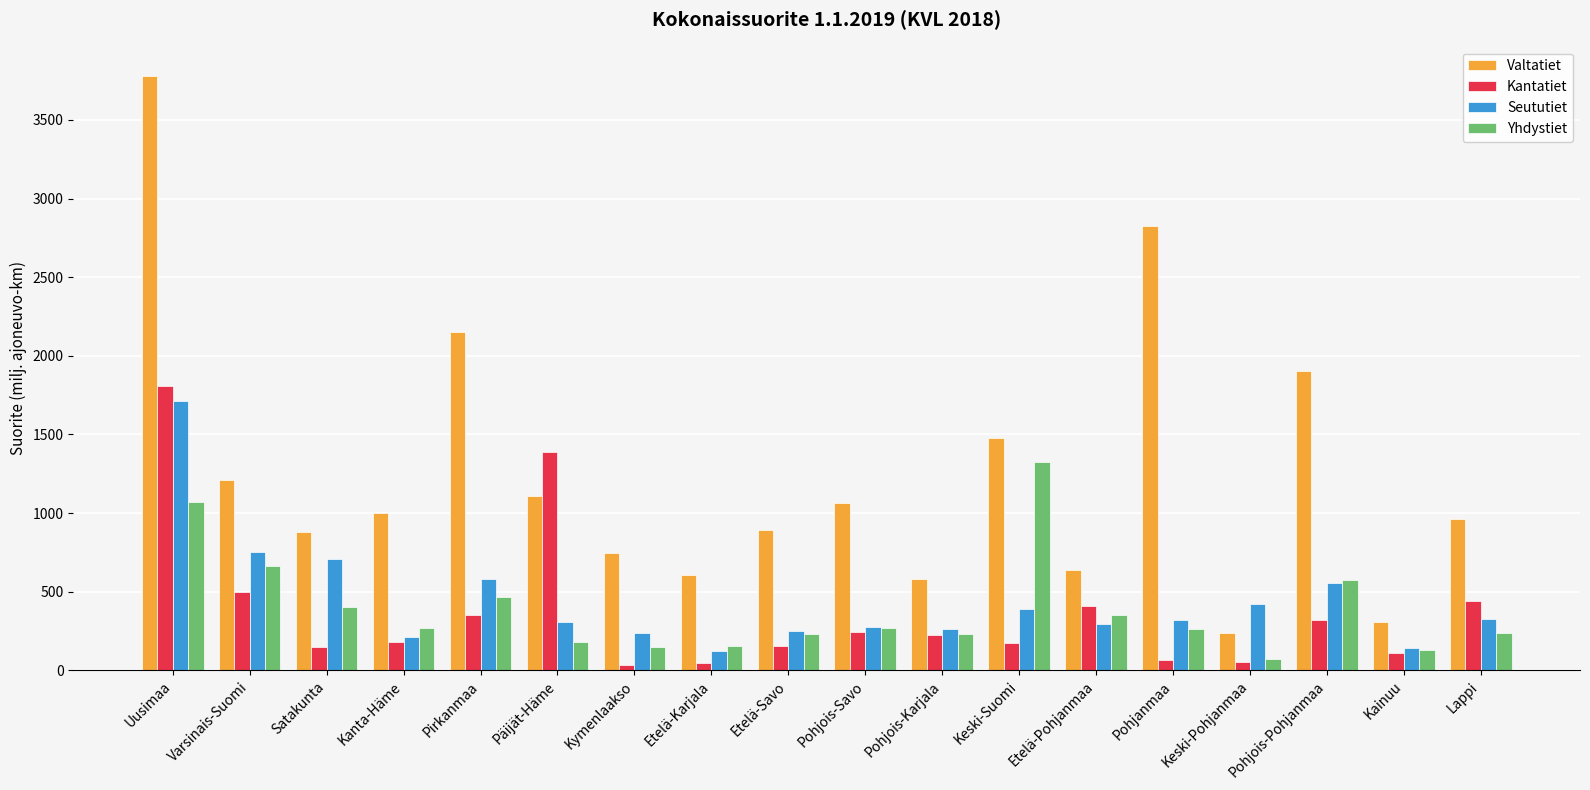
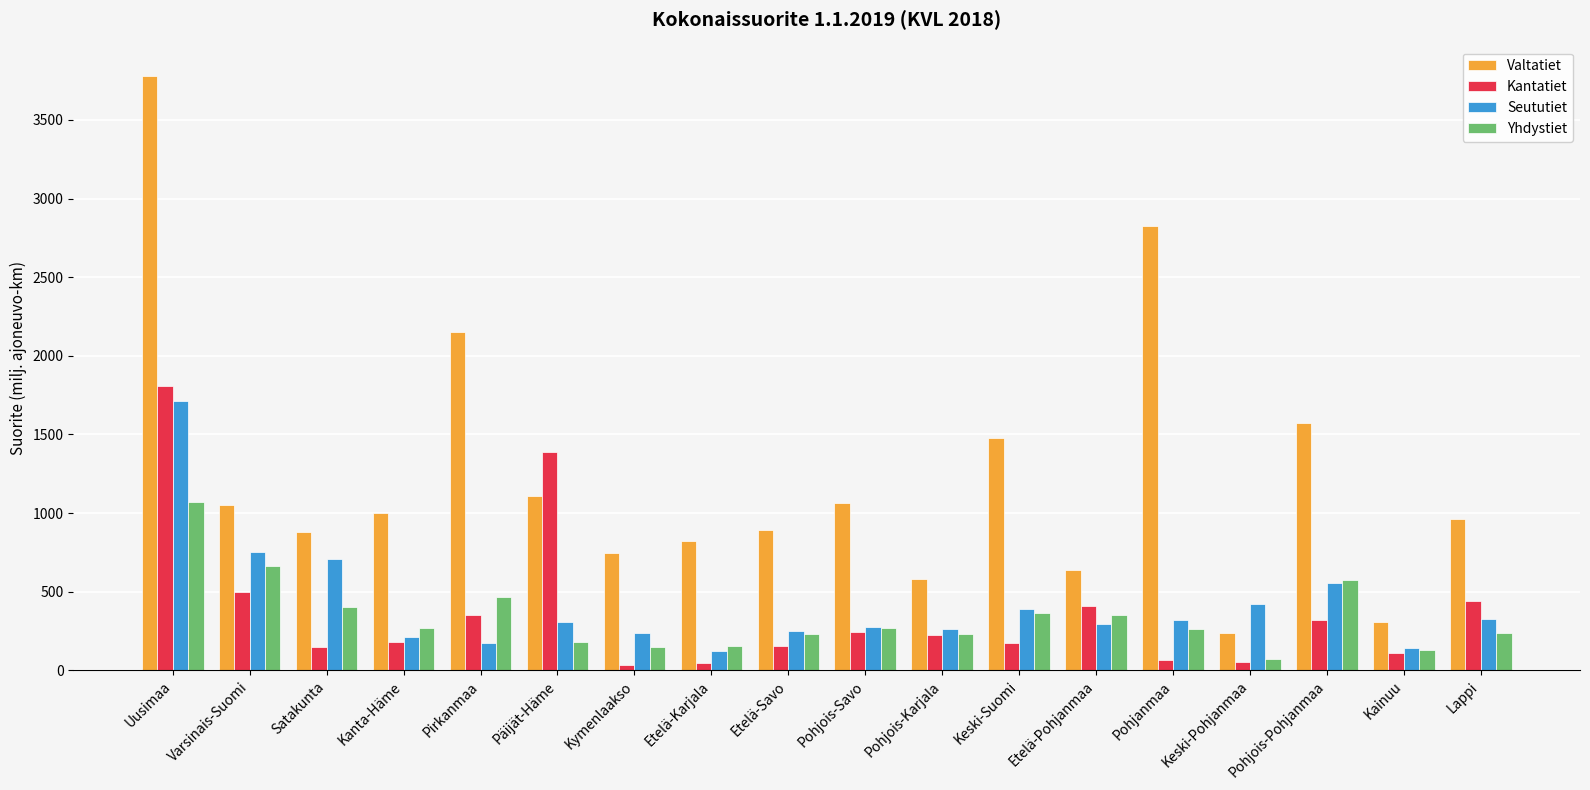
  {
    "Valtatiet": {
      "Uusimaa": 3780,
-     "Varsinais-Suomi": 1210,
+     "Varsinais-Suomi": 1050,
      "Satakunta": 880,
      "Kanta-Häme": 1000,
      "Pirkanmaa": 2150,
      "Päijät-Häme": 1110,
      "Kymenlaakso": 740,
-     "Etelä-Karjala": 610,
+     "Etelä-Karjala": 820,
      "Etelä-Savo": 890,
      "Pohjois-Savo": 1060,
      "Pohjois-Karjala": 580,
      "Keski-Suomi": 1480,
      "Etelä-Pohjanmaa": 640,
      "Pohjanmaa": 2820,
      "Keski-Pohjanmaa": 240,
-     "Pohjois-Pohjanmaa": 1900,
+     "Pohjois-Pohjanmaa": 1580,
      "Kainuu": 310,
      "Lappi": 960
    },
    "Kantatiet": {
      "Uusimaa": 1810,
      "Varsinais-Suomi": 500,
      "Satakunta": 150,
      "Kanta-Häme": 180,
      "Pirkanmaa": 350,
      "Päijät-Häme": 1390,
      "Kymenlaakso": 30,
      "Etelä-Karjala": 40,
      "Etelä-Savo": 150,
      "Pohjois-Savo": 240,
      "Pohjois-Karjala": 220,
      "Keski-Suomi": 170,
      "Etelä-Pohjanmaa": 410,
      "Pohjanmaa": 60,
      "Keski-Pohjanmaa": 50,
      "Pohjois-Pohjanmaa": 320,
      "Kainuu": 110,
      "Lappi": 440
    },
    "Seututiet": {
      "Uusimaa": 1710,
      "Varsinais-Suomi": 750,
      "Satakunta": 710,
      "Kanta-Häme": 210,
-     "Pirkanmaa": 580,
+     "Pirkanmaa": 170,
      "Päijät-Häme": 310,
      "Kymenlaakso": 240,
      "Etelä-Karjala": 120,
      "Etelä-Savo": 250,
      "Pohjois-Savo": 270,
      "Pohjois-Karjala": 260,
      "Keski-Suomi": 390,
      "Etelä-Pohjanmaa": 290,
      "Pohjanmaa": 320,
      "Keski-Pohjanmaa": 420,
      "Pohjois-Pohjanmaa": 560,
      "Kainuu": 140,
      "Lappi": 330
    },
    "Yhdystiet": {
      "Uusimaa": 1070,
      "Varsinais-Suomi": 660,
      "Satakunta": 400,
      "Kanta-Häme": 270,
      "Pirkanmaa": 470,
      "Päijät-Häme": 180,
      "Kymenlaakso": 150,
      "Etelä-Karjala": 160,
      "Etelä-Savo": 230,
      "Pohjois-Savo": 270,
      "Pohjois-Karjala": 230,
-     "Keski-Suomi": 1320,
+     "Keski-Suomi": 360,
      "Etelä-Pohjanmaa": 350,
      "Pohjanmaa": 260,
      "Keski-Pohjanmaa": 70,
      "Pohjois-Pohjanmaa": 580,
      "Kainuu": 130,
      "Lappi": 240
    }
  }
